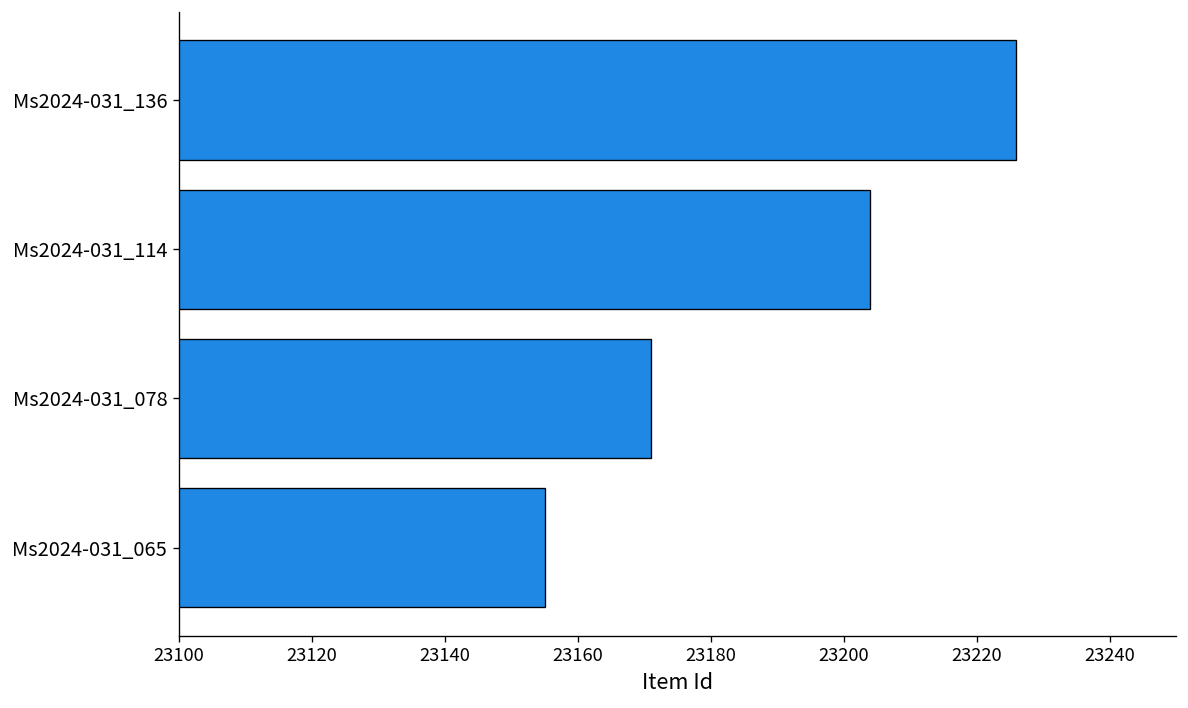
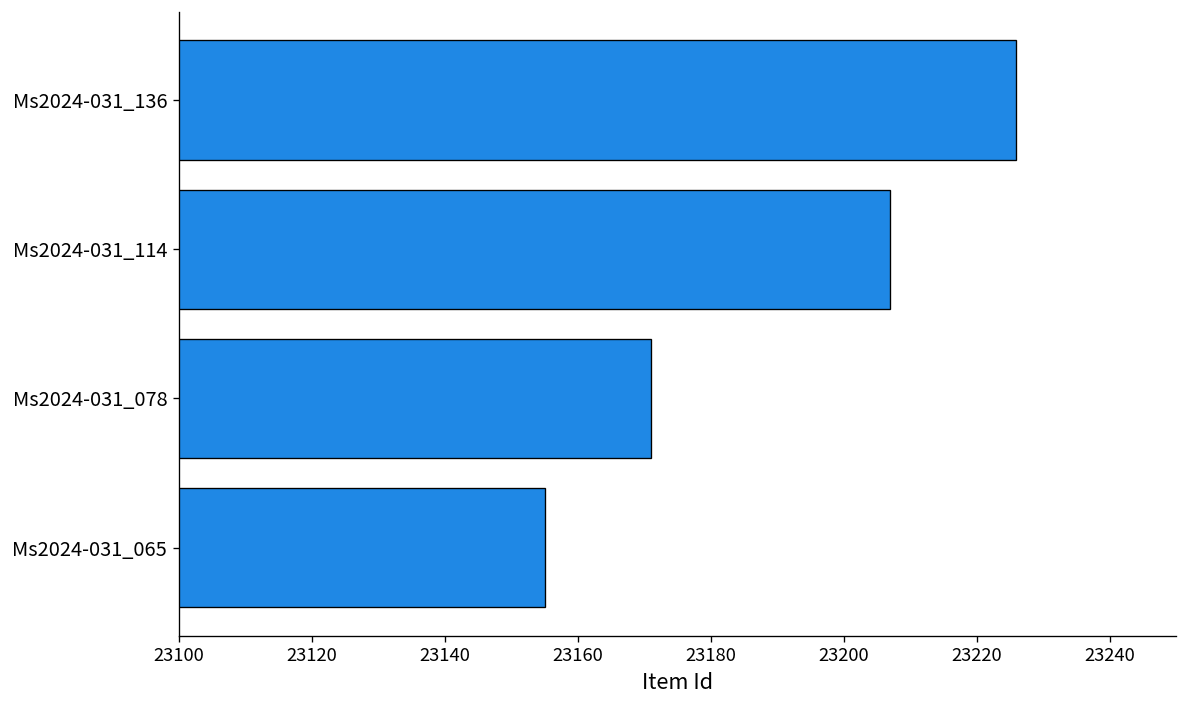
  {
    "Ms2024-031_136": 23226,
-   "Ms2024-031_114": 23204,
+   "Ms2024-031_114": 23207,
    "Ms2024-031_078": 23171,
    "Ms2024-031_065": 23155
  }
